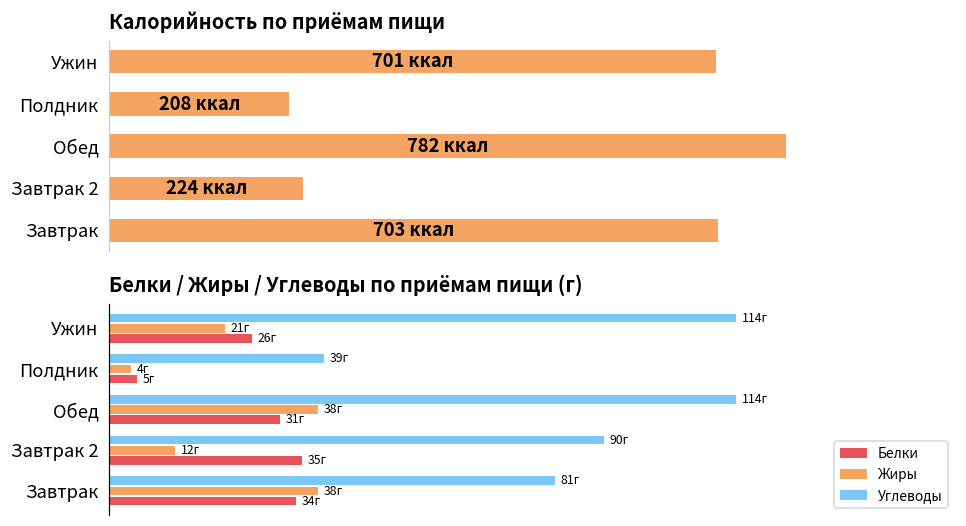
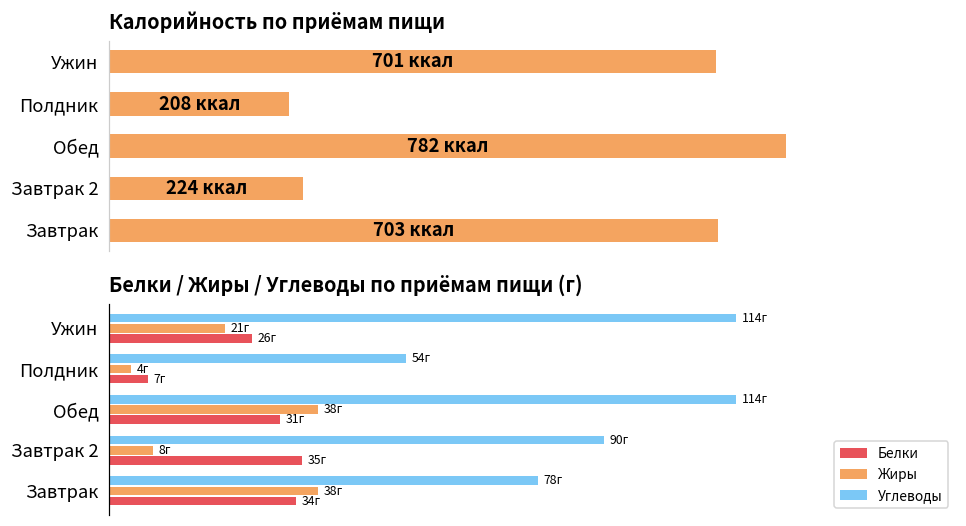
  {
    "Калорийность по приёмам пищи": {
      "Ужин": "701",
      "Полдник": "208",
      "Обед": "782",
      "Завтрак 2": "224",
      "Завтрак": "703"
    },
    "Белки / Жиры / Углеводы по приёмам пищи (г)": {
      "Белки": {
        "Ужин": "26г",
-       "Полдник": "5г",
+       "Полдник": "7г",
        "Обед": "31г",
        "Завтрак 2": "35г",
        "Завтрак": "34г"
      },
      "Жиры": {
        "Ужин": "21г",
        "Полдник": "4г",
        "Обед": "38г",
-       "Завтрак 2": "12г",
+       "Завтрак 2": "8г",
        "Завтрак": "38г"
      },
      "Углеводы": {
        "Ужин": "114г",
-       "Полдник": "39г",
+       "Полдник": "54г",
        "Обед": "114г",
        "Завтрак 2": "90г",
-       "Завтрак": "81г"
+       "Завтрак": "78г"
      }
    }
  }
